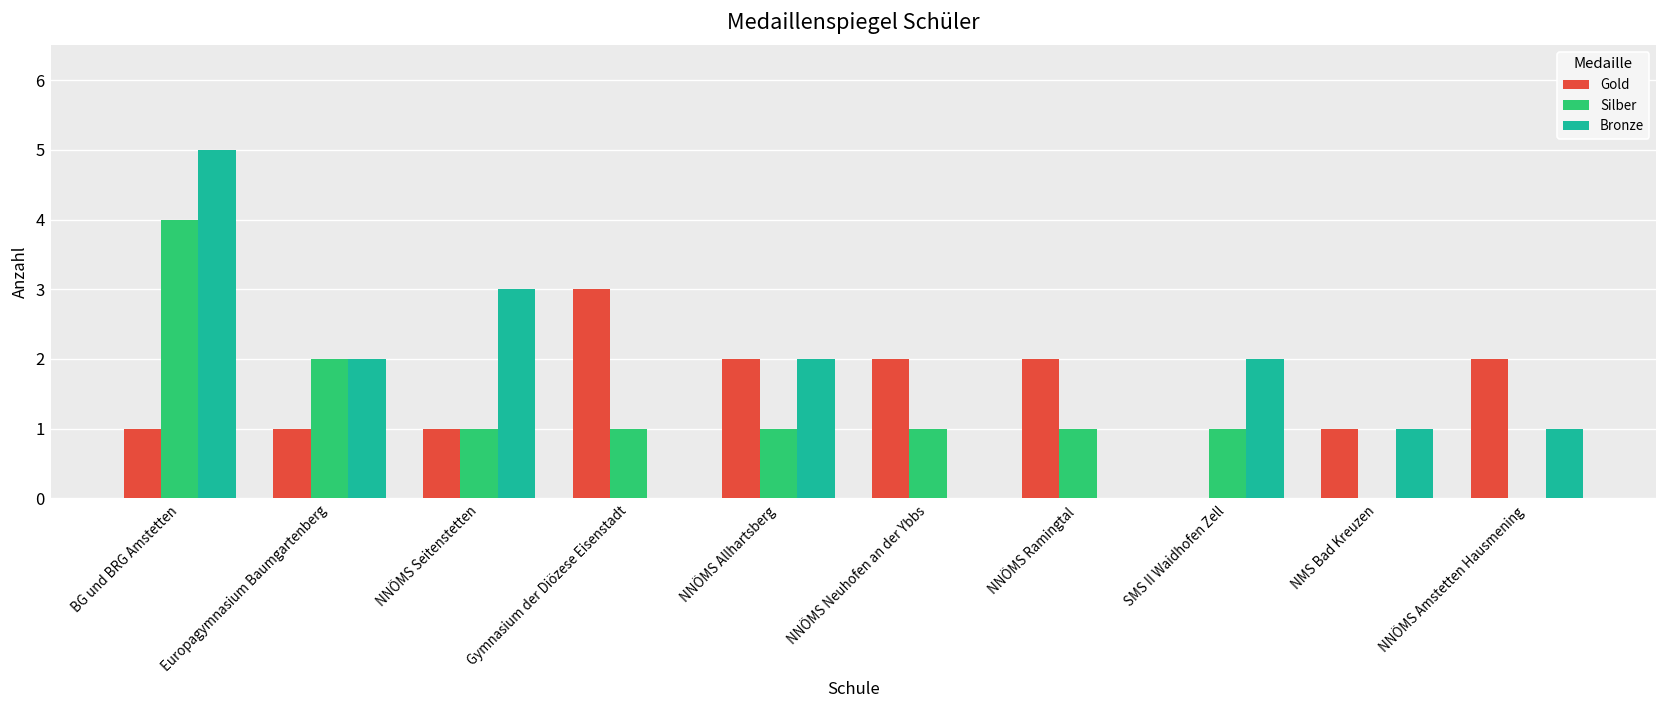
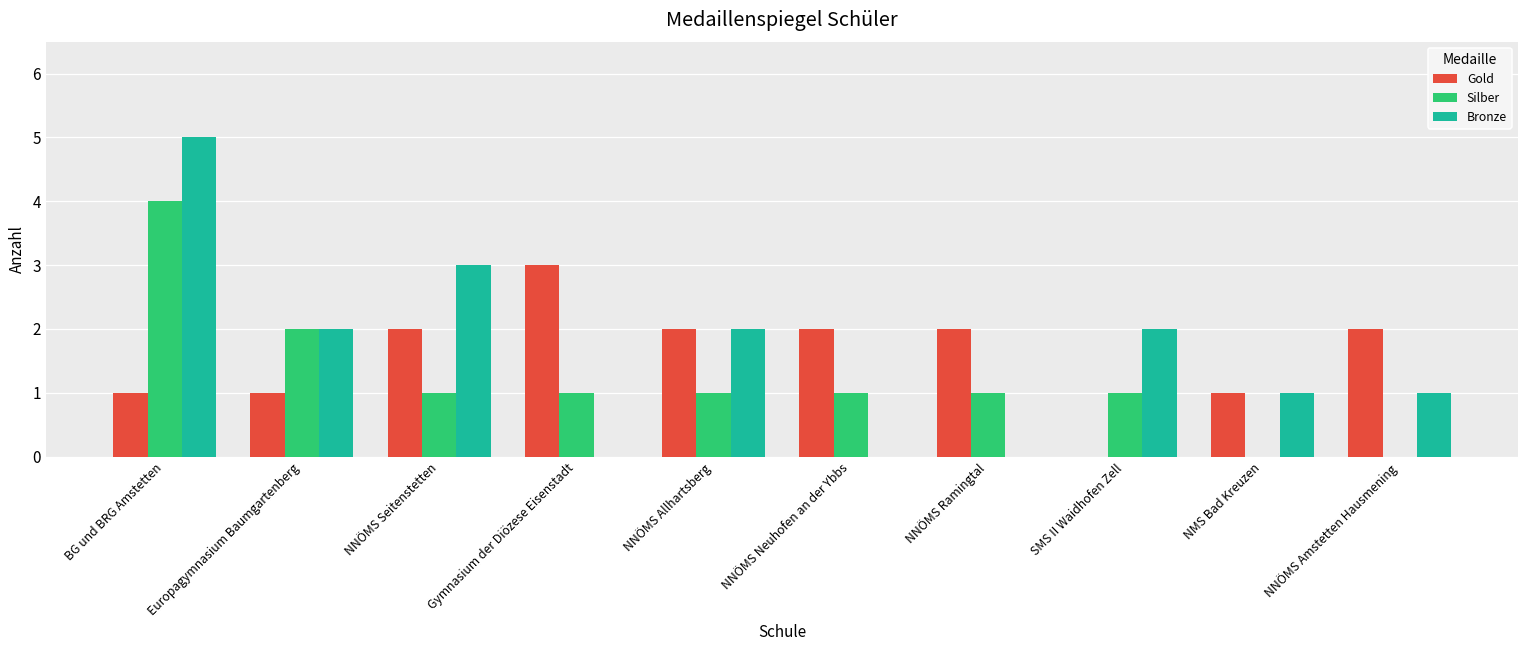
  {
    "Gold": {
      "BG und BRG Amstetten": 1,
      "Europagymnasium Baumgartenberg": 1,
-     "NNÖMS Seitenstetten": 1,
+     "NNÖMS Seitenstetten": 2,
      "Gymnasium der Diözese Eisenstadt": 3,
      "NNÖMS Allhartsberg": 2,
      "NNÖMS Neuhofen an der Ybbs": 2,
      "NNÖMS Ramingtal": 2,
      "SMS II Waidhofen Zell": 0,
      "NMS Bad Kreuzen": 1,
      "NNÖMS Amstetten Hausmening": 2
    }
  }
